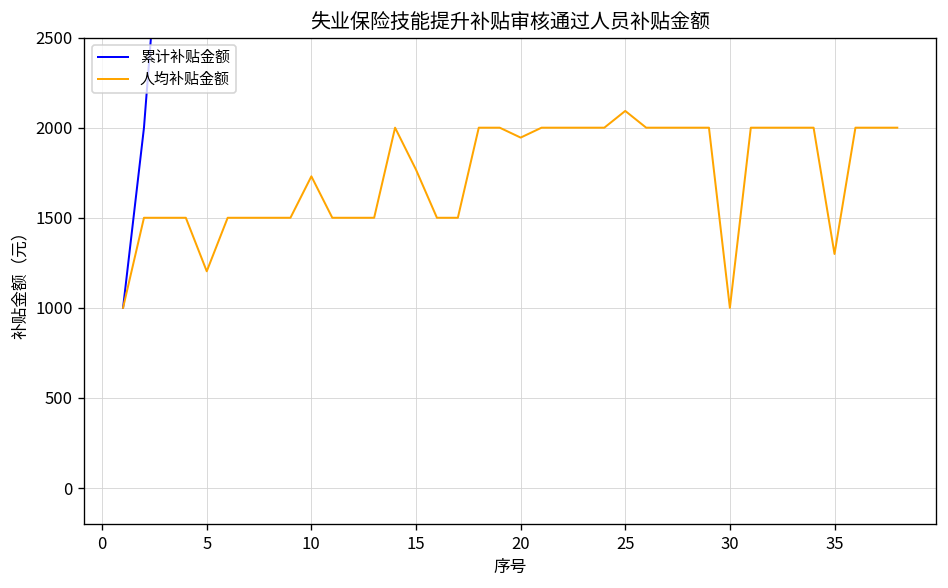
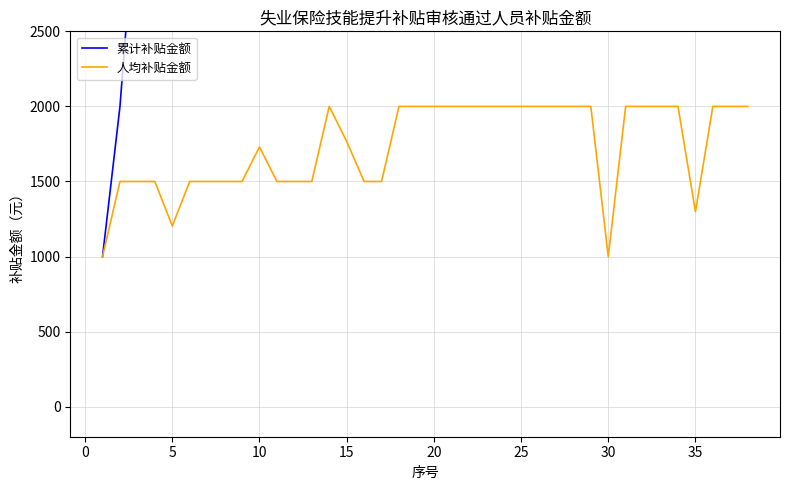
  {
    "人均补贴金额": {
      "5": 1200,
      "10": 1730,
      "15": 1770,
-     "20": 1950,
-     "25": 2090,
+     "20": 2000,
+     "25": 2000,
      "30": 1000,
      "35": 1300
    }
  }
